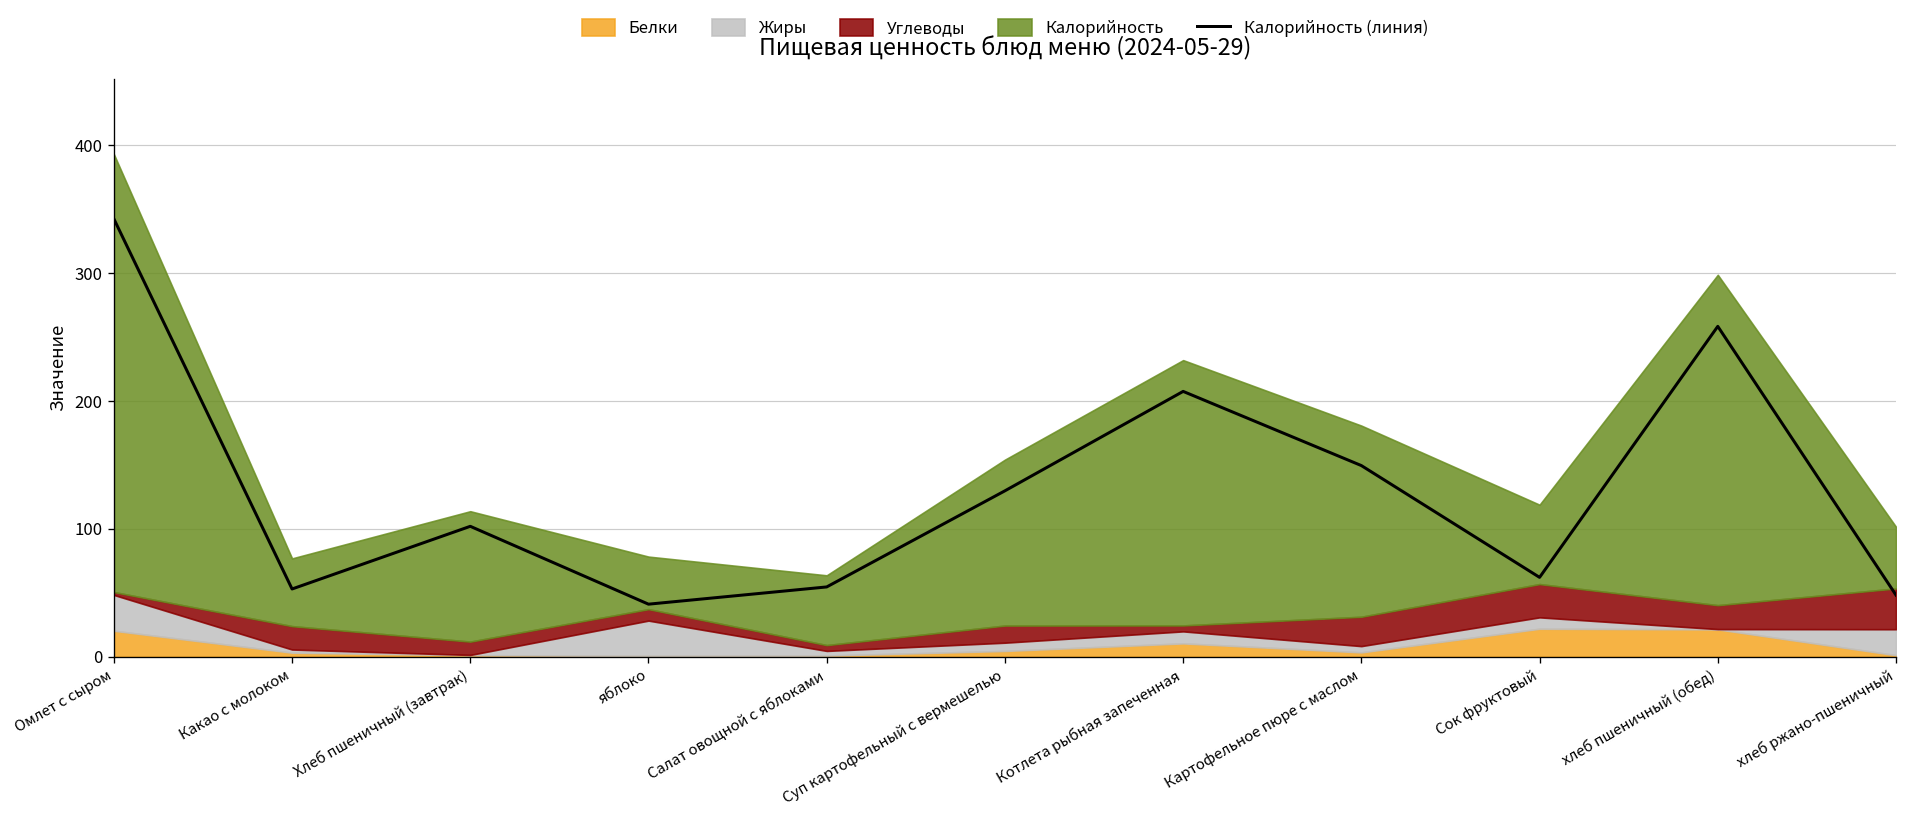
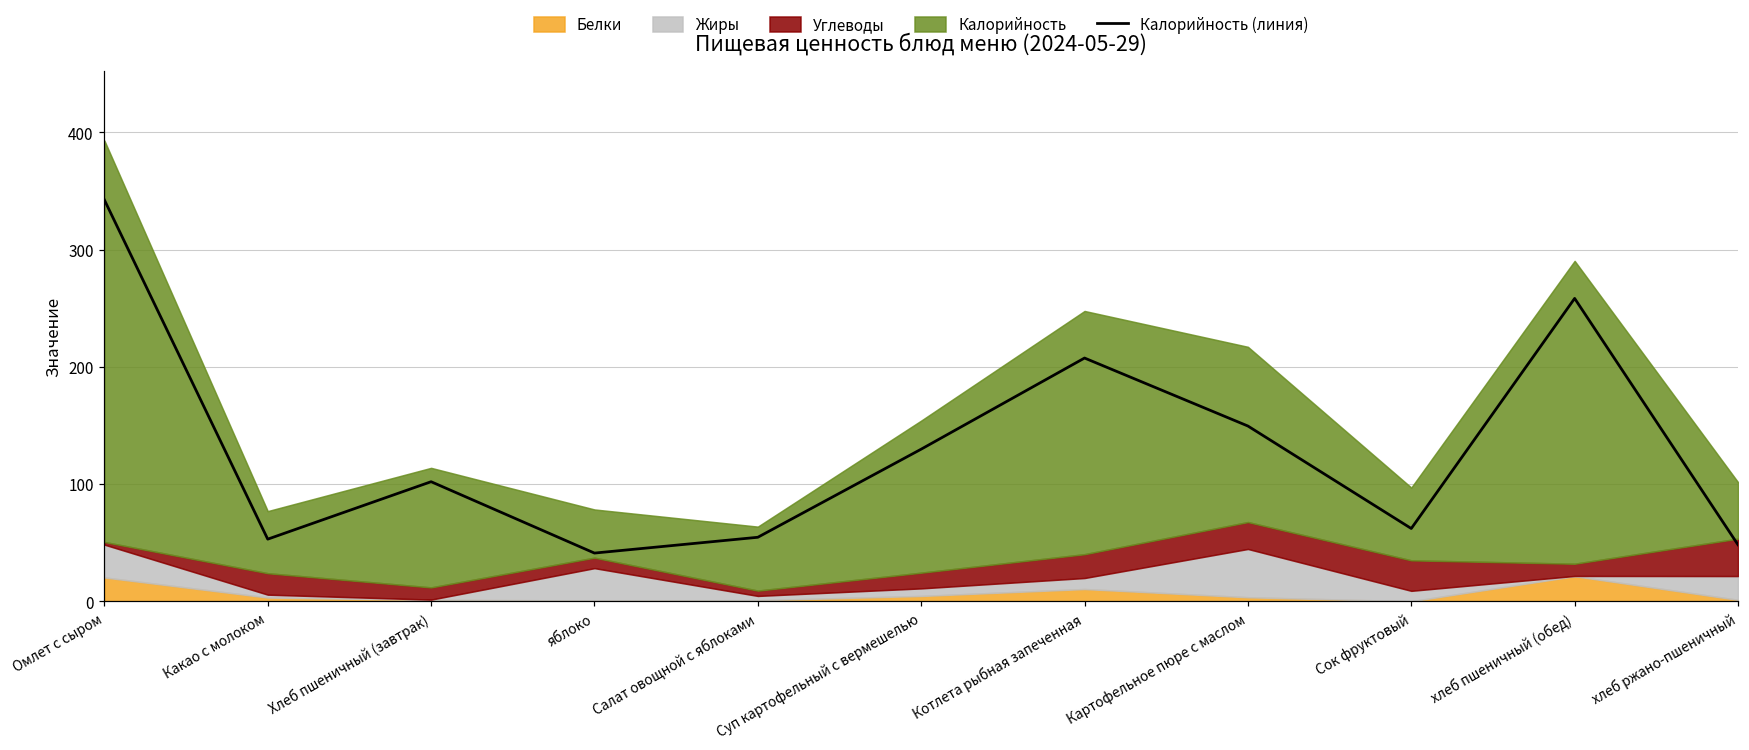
  {
    "Калорийность (линия)": {
      "Омлет с сыром": 343,
      "Какао с молоком": 53,
      "Хлеб пшеничный (завтрак)": 102,
      "яблоко": 41,
      "Салат овощной с яблоками": 55,
      "Суп картофельный с вермешелью": 130,
      "Котлета рыбная запеченная": 208,
      "Картофельное пюре с маслом": 150,
      "Сок фруктовый": 62,
      "хлеб пшеничный (обед)": 258,
      "хлеб ржано-пшеничный": 48
    },
    "Белки": {
      "Омлет с сыром": 20,
      "Какао с молоком": 3,
      "Суп картофельный с вермешелью": 5,
      "Котлета рыбная запеченная": 10,
      "Картофельное пюре с маслом": 3,
-     "Сок фруктовый": 22
+     "Сок фруктовый": 0
    },
    "Жиры": {
      "Какао с молоком": 2,
      "яблоко": 28,
      "Салат овощной с яблоками": 4,
      "Суп картофельный с вермешелью": 6,
      "Котлета рыбная запеченная": 9,
-     "Картофельное пюре с маслом": 5,
+     "Картофельное пюре с маслом": 41,
      "Сок фруктовый": 9,
      "хлеб ржано-пшеничный": 20
    },
    "Углеводы": {
      "Какао с молоком": 18,
      "Хлеб пшеничный (завтрак)": 10,
      "яблоко": 9,
      "Салат овощной с яблоками": 5,
      "Суп картофельный с вермешелью": 13,
-     "Котлета рыбная запеченная": 5,
+     "Котлета рыбная запеченная": 20,
      "Картофельное пюре с маслом": 23,
      "Сок фруктовый": 26,
-     "хлеб пшеничный (обед)": 19,
+     "хлеб пшеничный (обед)": 10,
      "хлеб ржано-пшеничный": 32
    },
    "Калорийность": {
      "Омлет с сыром": 343,
      "Какао с молоком": 53,
      "Хлеб пшеничный (завтрак)": 102,
      "яблоко": 41,
      "Салат овощной с яблоками": 55,
      "Суп картофельный с вермешелью": 130,
      "Котлета рыбная запеченная": 208,
      "Картофельное пюре с маслом": 150,
      "Сок фруктовый": 62,
      "хлеб пшеничный (обед)": 258,
      "хлеб ржано-пшеничный": 48
    }
  }
